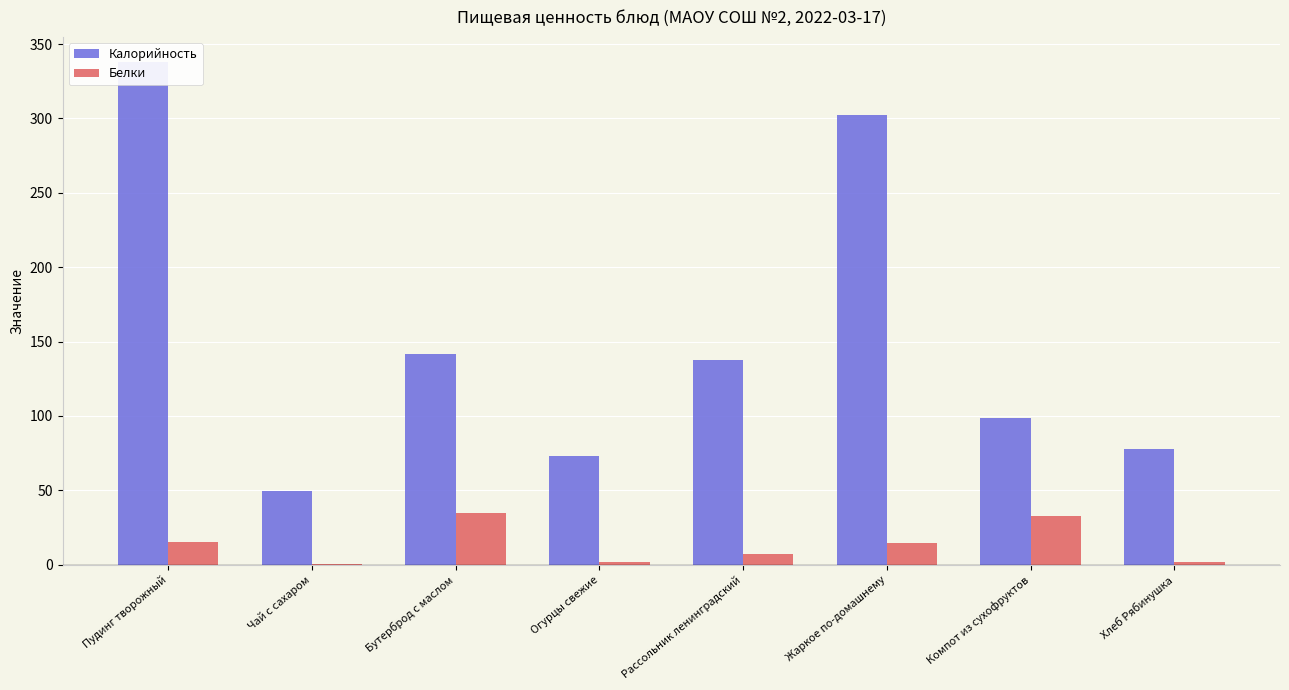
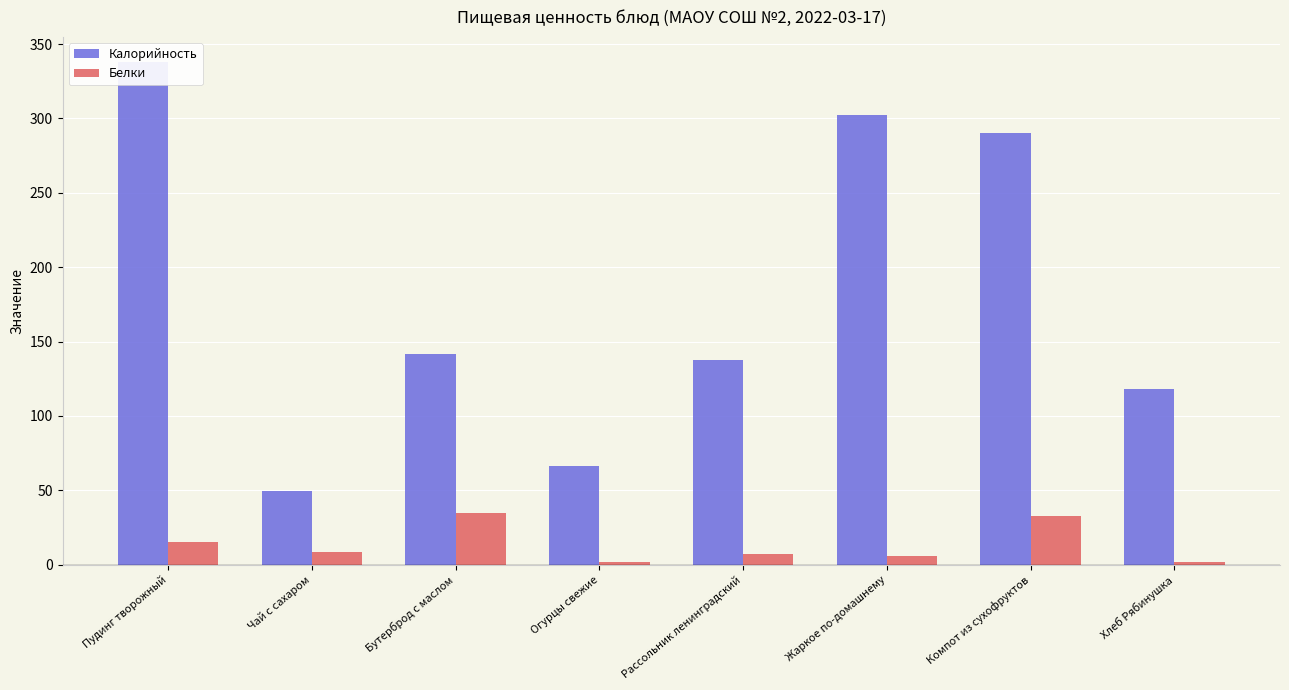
  {
    "Калорийность": {
      "Чай с сахаром": 50,
      "Бутерброд с маслом": 141,
-     "Огурцы свежие": 73,
+     "Огурцы свежие": 66,
      "Рассольник ленинградский": 138,
      "Жаркое по-домашнему": 303,
-     "Компот из сухофруктов": 98,
-     "Хлеб Рябинушка": 78
+     "Компот из сухофруктов": 290,
+     "Хлеб Рябинушка": 118
    },
    "Белки": {
      "Пудинг творожный": 15,
-     "Чай с сахаром": 0,
+     "Чай с сахаром": 9,
      "Бутерброд с маслом": 35,
      "Огурцы свежие": 2,
      "Рассольник ленинградский": 7,
-     "Жаркое по-домашнему": 15,
+     "Жаркое по-домашнему": 6,
      "Компот из сухофруктов": 33,
      "Хлеб Рябинушка": 2
    }
  }
